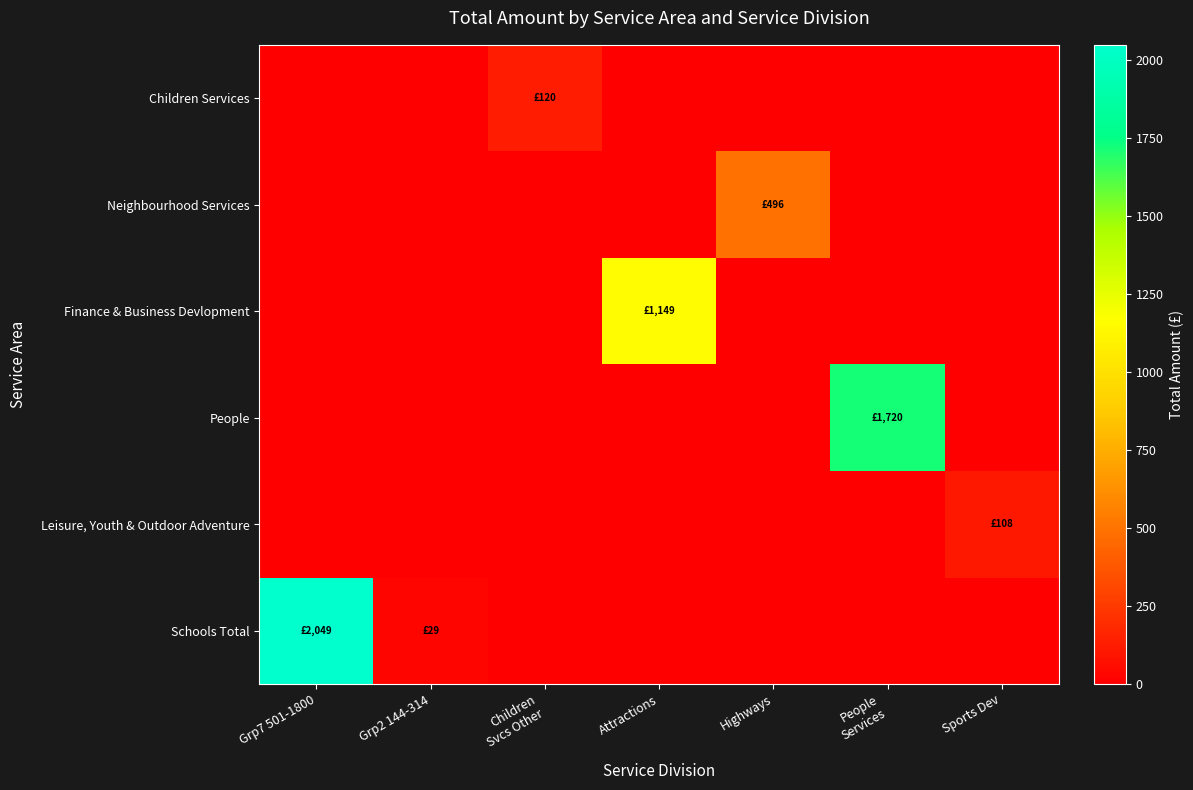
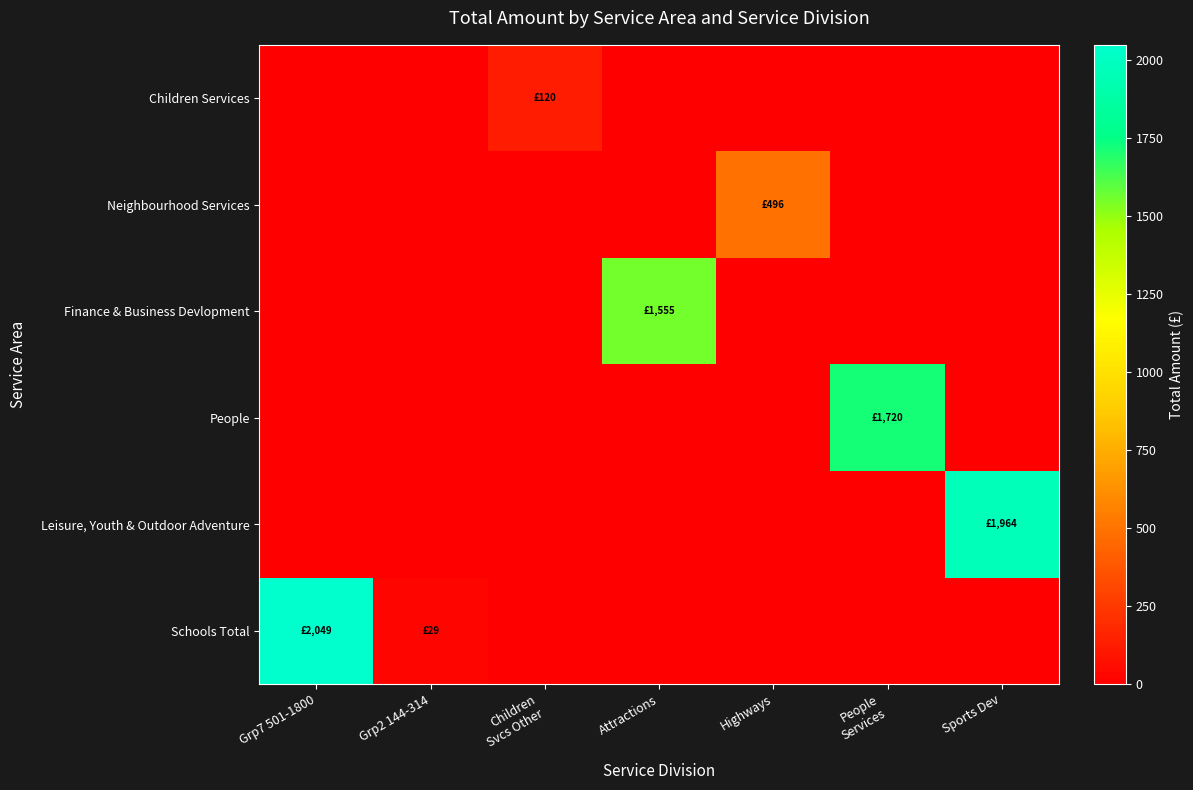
  {
    "Children Services": {
      "Children Svcs Other": "£120"
    },
    "Neighbourhood Services": {
      "Highways": "£496"
    },
    "Finance & Business Devlopment": {
-     "Attractions": "£1,149"
+     "Attractions": "£1,555"
    },
    "People": {
      "People Services": "£1,720"
    },
    "Leisure, Youth & Outdoor Adventure": {
-     "Sports Dev": "£108"
+     "Sports Dev": "£1,964"
    },
    "Schools Total": {
      "Grp7 501-1800": "£2,049",
      "Grp2 144-314": "£29"
    }
  }
